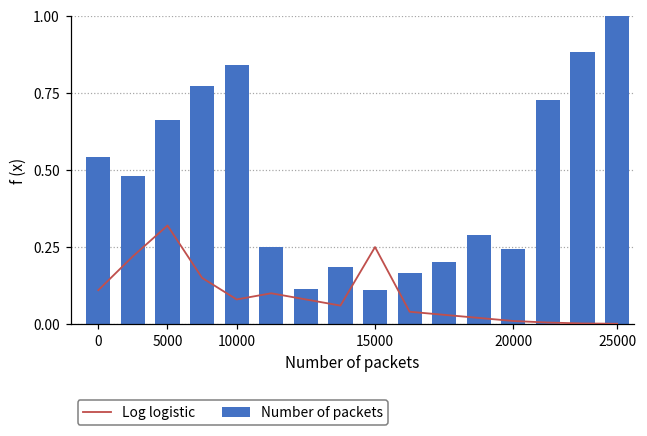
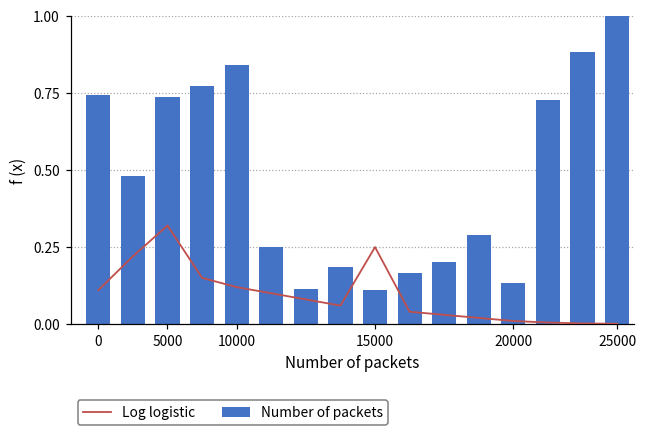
  {
    "Number of packets": {
-     "0": 0.54,
-     "5000": 0.66,
+     "0": 0.74,
+     "5000": 0.74,
      "10000": 0.84,
      "15000": 0.11,
-     "20000": 0.24,
+     "20000": 0.13,
      "25000": 1.00
    },
    "Log logistic": {
      "0": 0.11,
      "5000": 0.32,
-     "10000": 0.08,
+     "10000": 0.12,
      "15000": 0.25,
      "20000": 0.01,
      "25000": 0.00
    }
  }
